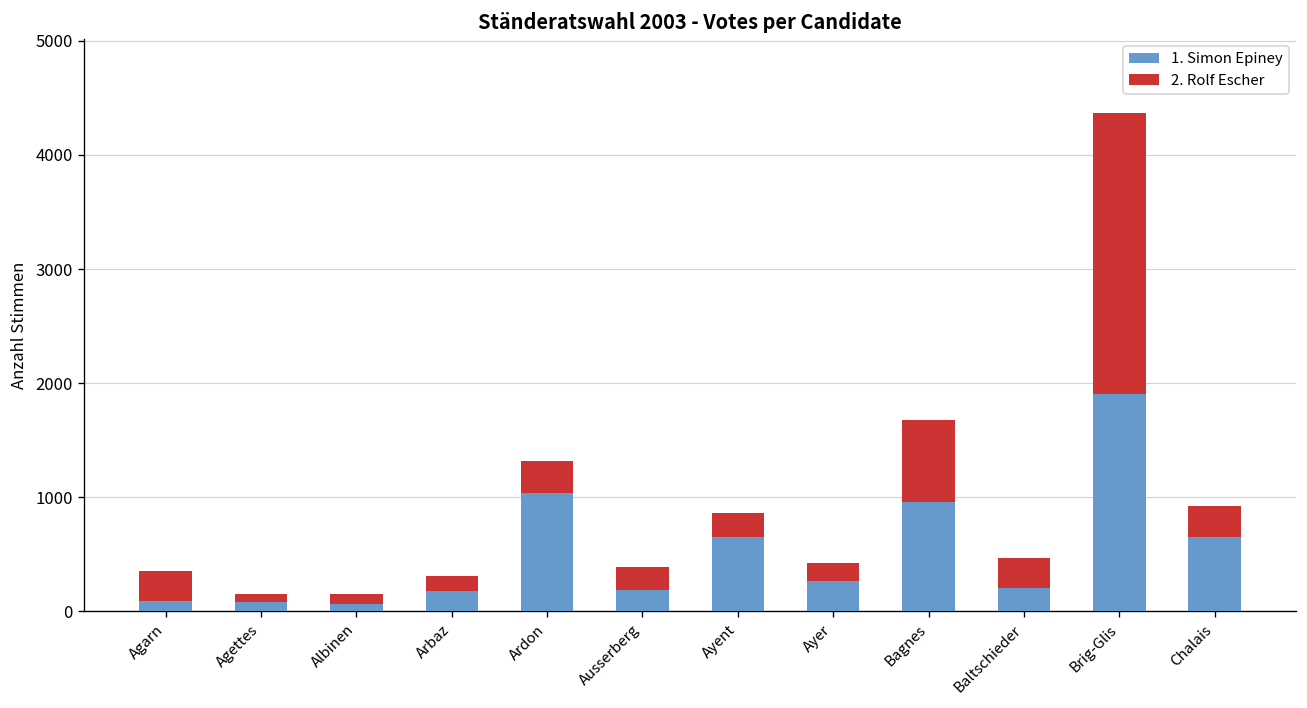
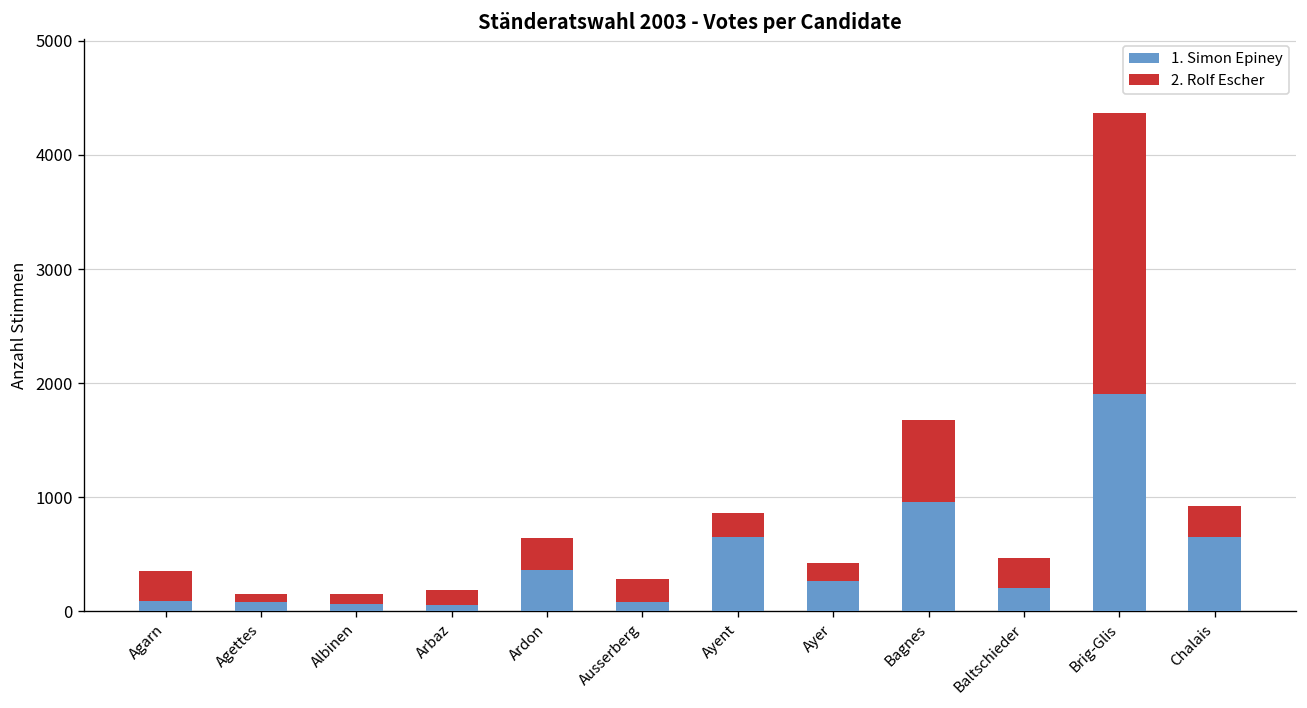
  {
    "1. Simon Epiney": {
      "Agarn": 100,
      "Agettes": 100,
      "Albinen": 100,
-     "Arbaz": 200,
-     "Ardon": 1000,
-     "Ausserberg": 200,
+     "Arbaz": 100,
+     "Ardon": 400,
+     "Ausserberg": 100,
      "Ayent": 700,
      "Ayer": 300,
      "Bagnes": 1000,
      "Baltschieder": 200,
      "Brig-Glis": 1900,
      "Chalais": 600
    },
    "2. Rolf Escher": {
      "Agarn": 300,
      "Agettes": 100,
      "Albinen": 100,
      "Arbaz": 100,
      "Ardon": 300,
      "Ausserberg": 200,
      "Ayent": 200,
      "Ayer": 200,
      "Bagnes": 700,
      "Baltschieder": 300,
      "Brig-Glis": 2500,
      "Chalais": 300
    }
  }
